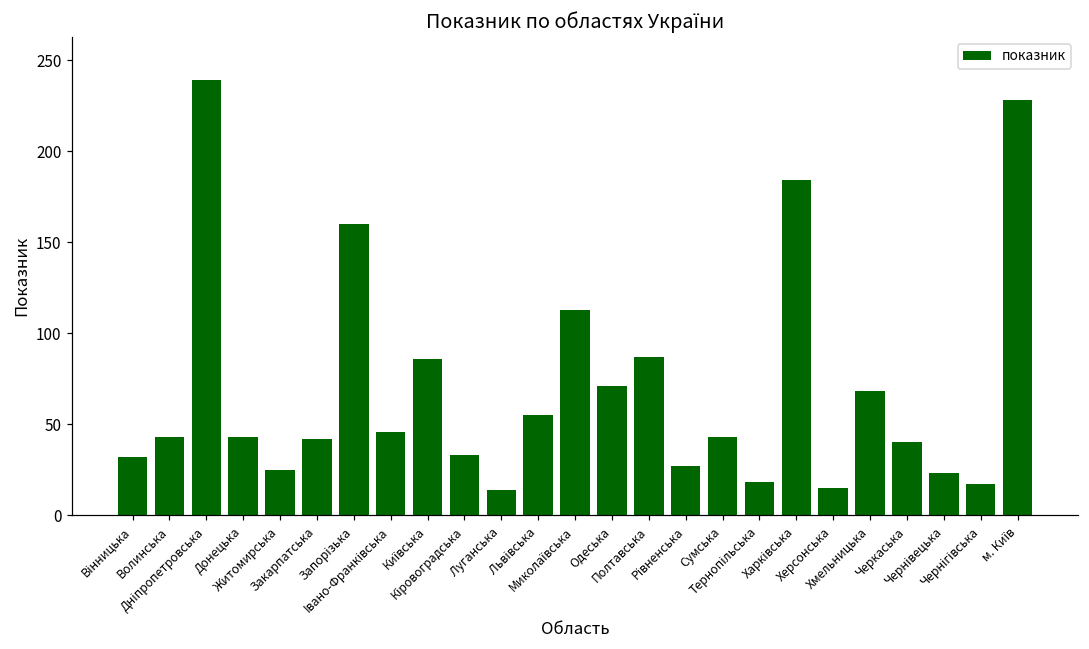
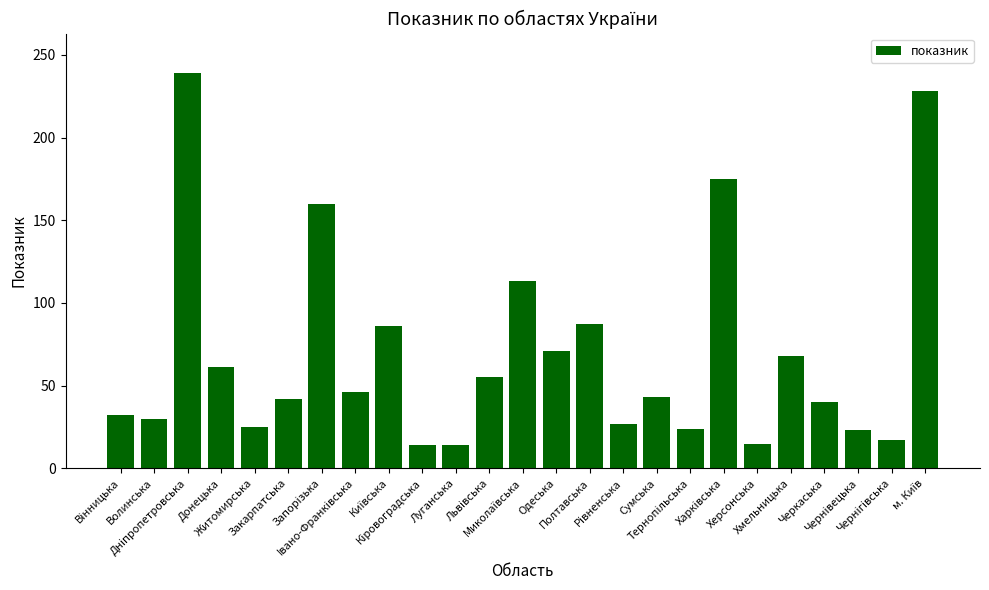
  {
    "Вінницька": 32,
-   "Волинська": 43,
+   "Волинська": 30,
    "Дніпропетровська": 239,
-   "Донецька": 43,
+   "Донецька": 61,
    "Житомирська": 25,
    "Закарпатська": 42,
    "Запорізька": 160,
    "Івано-Франківська": 46,
    "Київська": 86,
-   "Кіровоградська": 33,
+   "Кіровоградська": 14,
    "Луганська": 14,
    "Львівська": 55,
    "Миколаївська": 113,
    "Одеська": 71,
    "Полтавська": 87,
    "Рівненська": 27,
    "Сумська": 43,
-   "Тернопільська": 18,
-   "Харківська": 184,
+   "Тернопільська": 24,
+   "Харківська": 175,
    "Херсонська": 15,
    "Хмельницька": 68,
    "Черкаська": 40,
    "Чернівецька": 23,
    "Чернігівська": 17,
    "м. Київ": 228
  }
